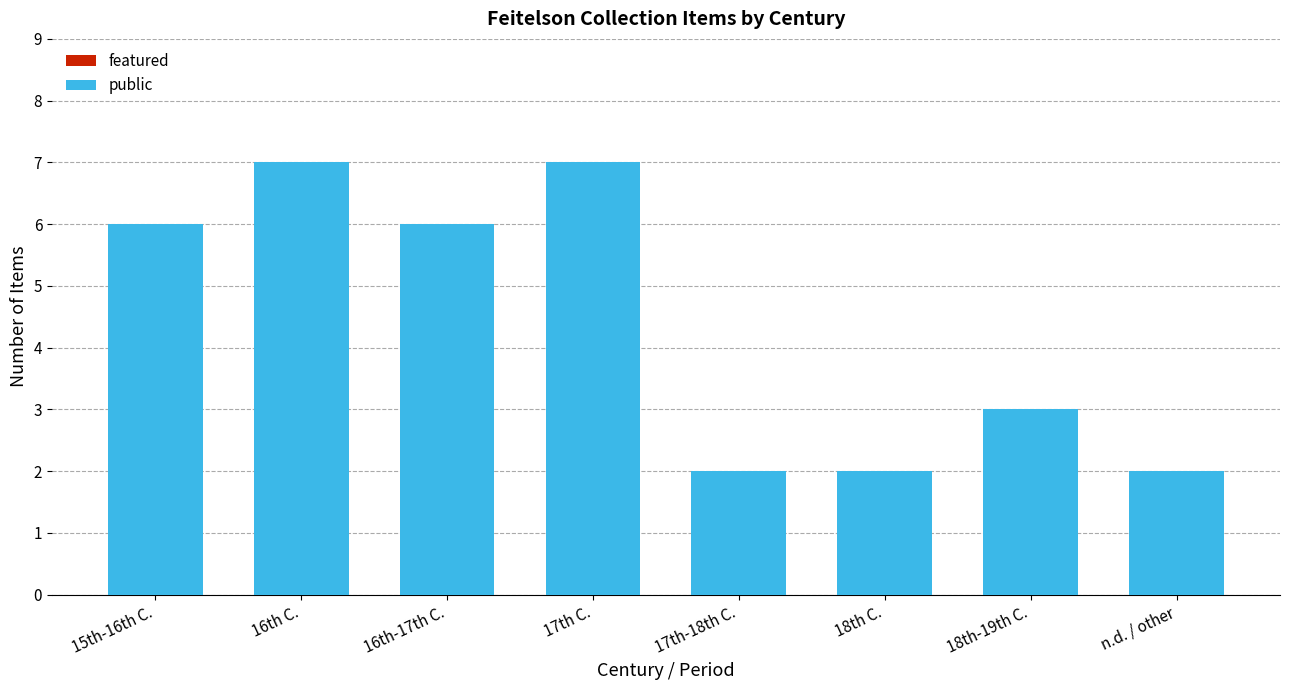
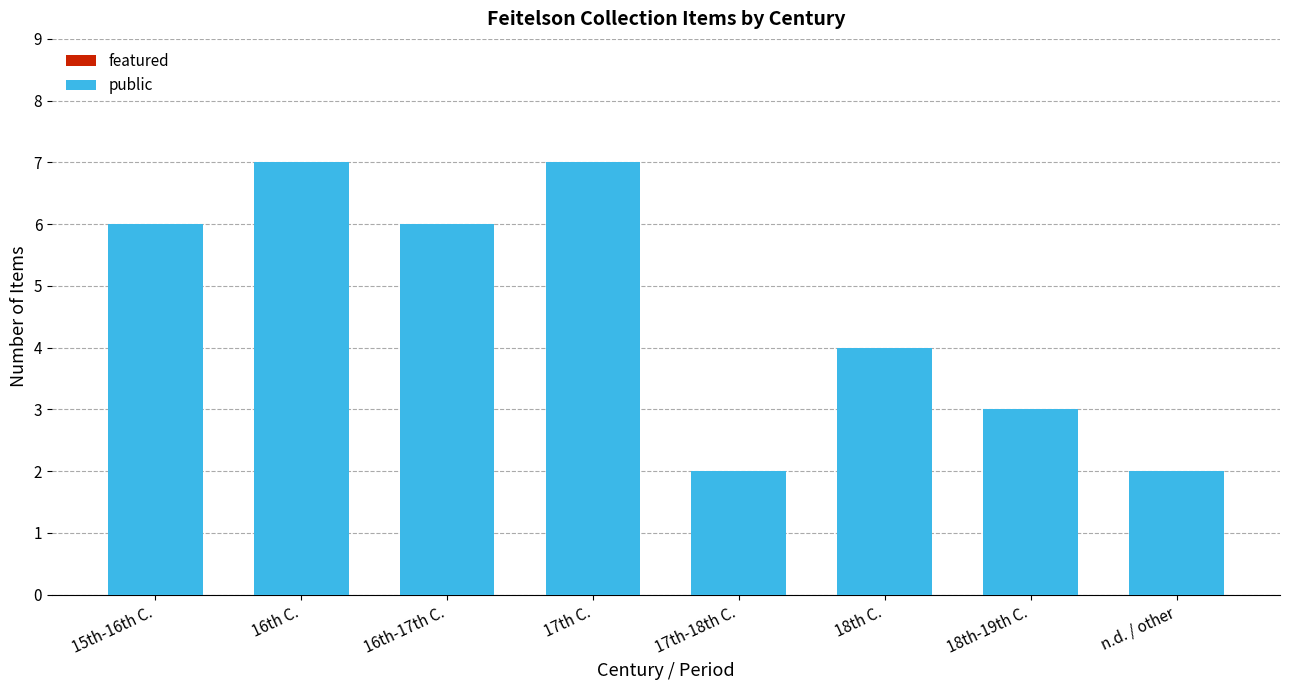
  {
    "featured": {
      "15th-16th C.": 0,
      "16th C.": 0,
      "16th-17th C.": 0,
      "17th C.": 0,
      "17th-18th C.": 0,
      "18th C.": 0,
      "18th-19th C.": 0,
      "n.d. / other": 0
    },
    "public": {
      "15th-16th C.": 6,
      "16th C.": 7,
      "16th-17th C.": 6,
      "17th C.": 7,
      "17th-18th C.": 2,
-     "18th C.": 2,
+     "18th C.": 4,
      "18th-19th C.": 3,
      "n.d. / other": 2
    }
  }
